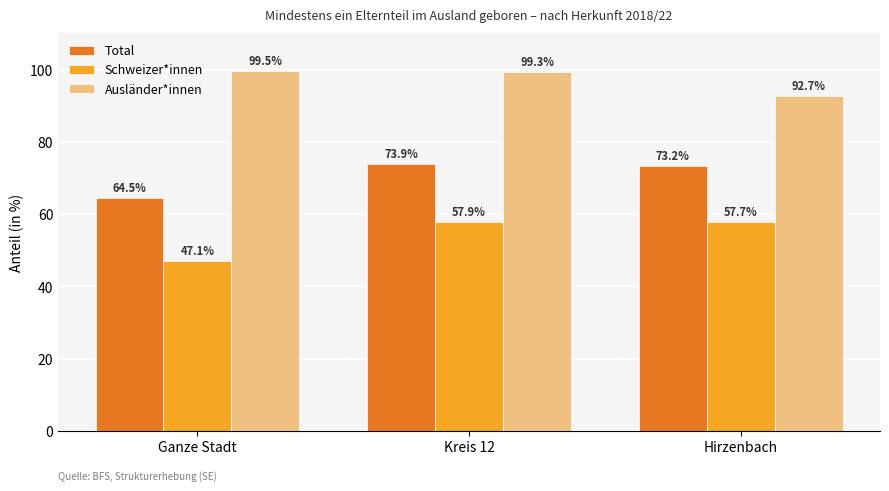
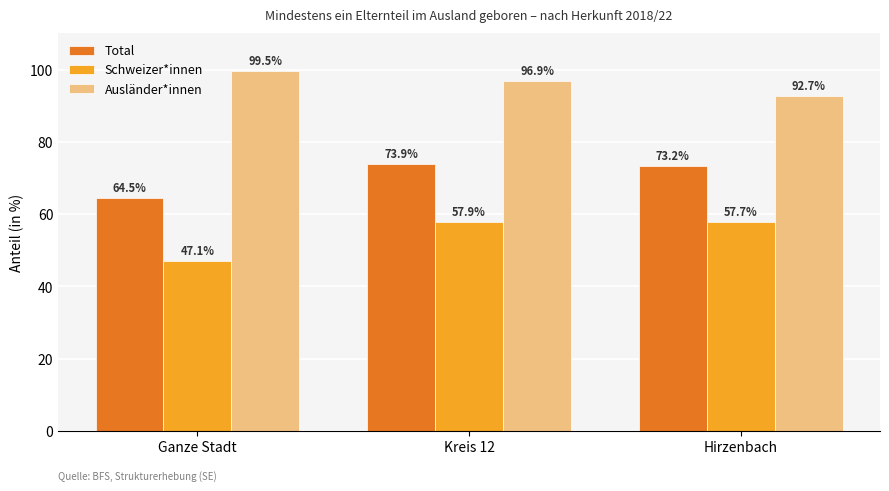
  {
    "Ausländer*innen": {
      "Ganze Stadt": "99.5%",
-     "Kreis 12": "99.3%",
+     "Kreis 12": "96.9%",
      "Hirzenbach": "92.7%"
    }
  }
